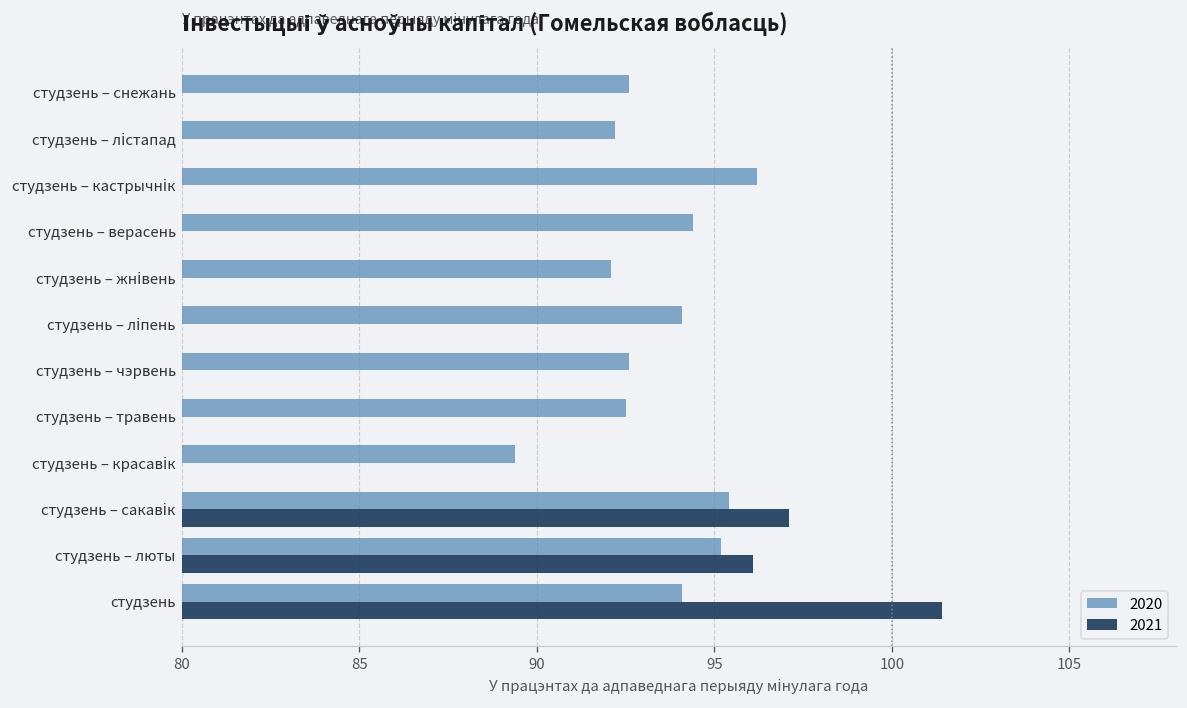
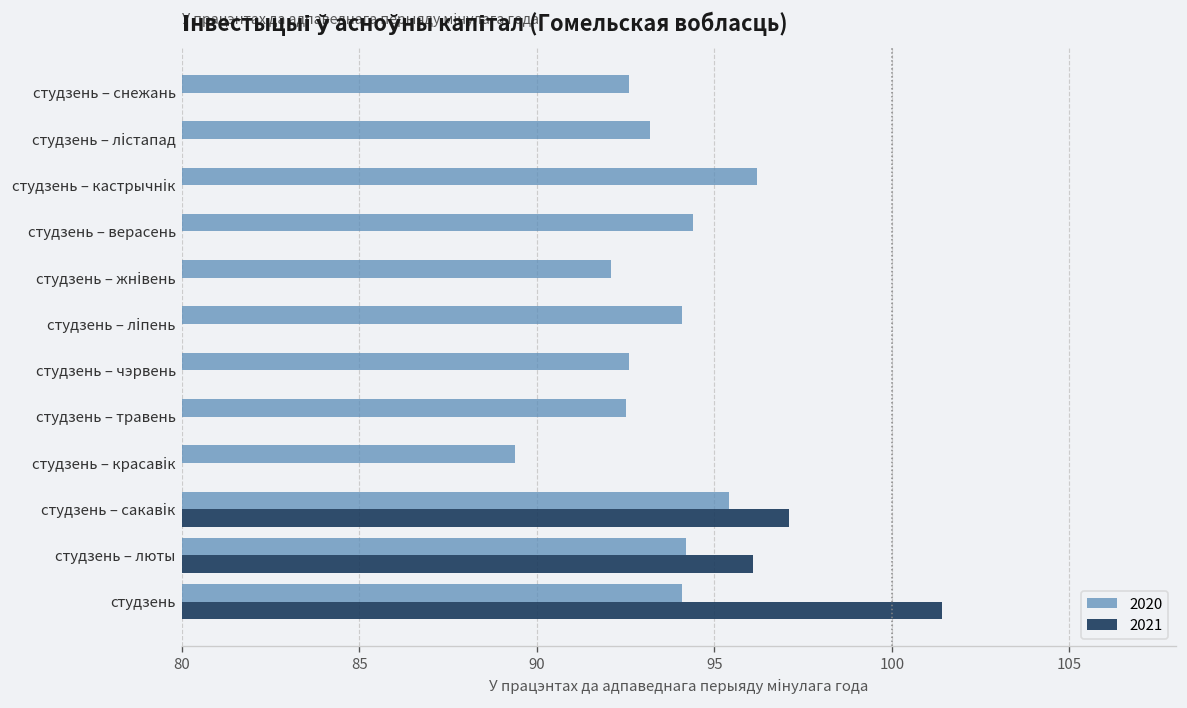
  {
    "2020": {
      "студзень – снежань": 92.6,
-     "студзень – лістапад": 92.2,
+     "студзень – лістапад": 93.2,
      "студзень – кастрычнік": 96.2,
      "студзень – верасень": 94.4,
      "студзень – жнівень": 92.1,
      "студзень – ліпень": 94.1,
      "студзень – чэрвень": 92.6,
      "студзень – травень": 92.5,
      "студзень – красавік": 89.4,
      "студзень – сакавік": 95.4,
-     "студзень – люты": 95.2,
+     "студзень – люты": 94.2,
      "студзень": 94.1
    },
    "2021": {
      "студзень – сакавік": 97.1,
      "студзень – люты": 96.1,
      "студзень": 101.4
    }
  }
